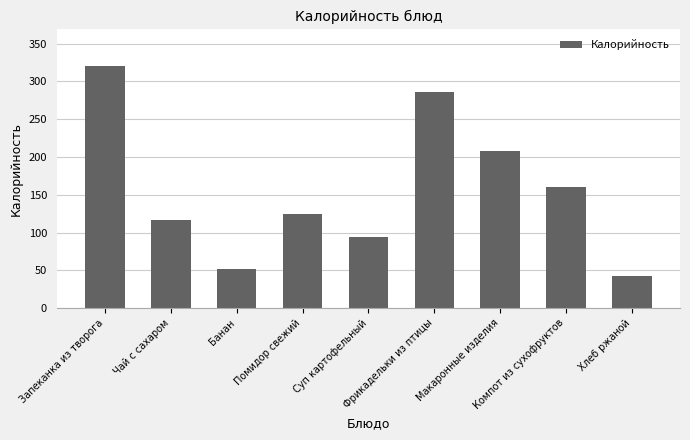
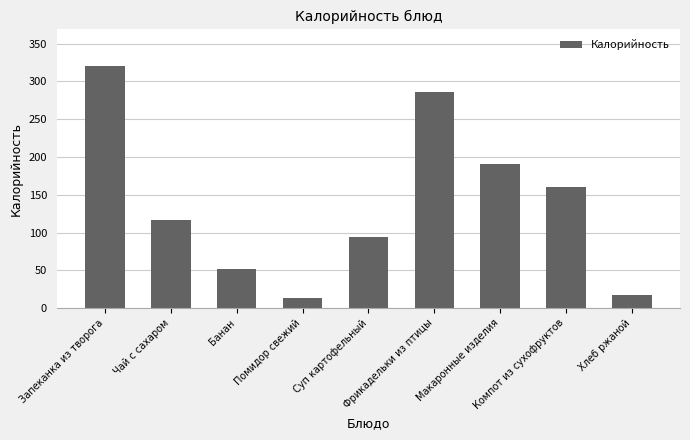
  {
    "Запеканка из творога": 320,
    "Чай с сахаром": 120,
    "Банан": 50,
-   "Помидор свежий": 130,
+   "Помидор свежий": 10,
    "Суп картофельный": 90,
    "Фрикадельки из птицы": 290,
-   "Макаронные изделия": 210,
+   "Макаронные изделия": 190,
    "Компот из сухофруктов": 160,
-   "Хлеб ржаной": 40
+   "Хлеб ржаной": 20
  }
